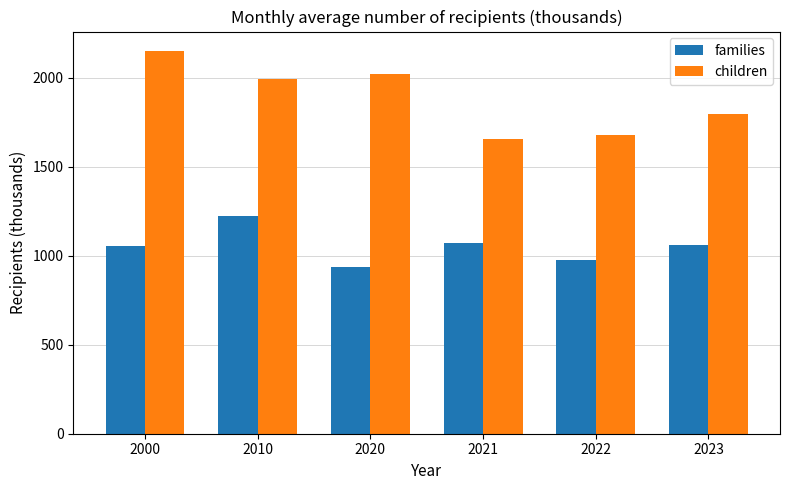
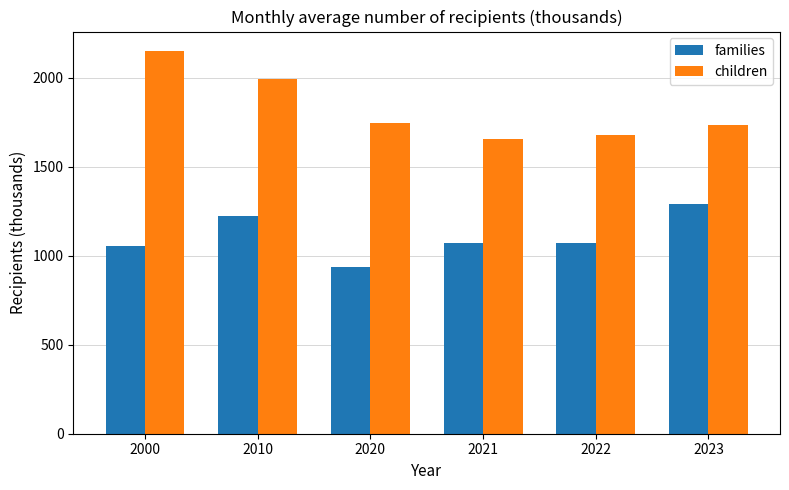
  {
    "families": {
      "2000": 1050,
      "2010": 1220,
      "2020": 940,
      "2021": 1070,
-     "2022": 980,
-     "2023": 1060
+     "2022": 1070,
+     "2023": 1290
    },
    "children": {
      "2000": 2150,
      "2010": 1990,
-     "2020": 2020,
+     "2020": 1750,
      "2021": 1660,
      "2022": 1680,
-     "2023": 1790
+     "2023": 1740
    }
  }
